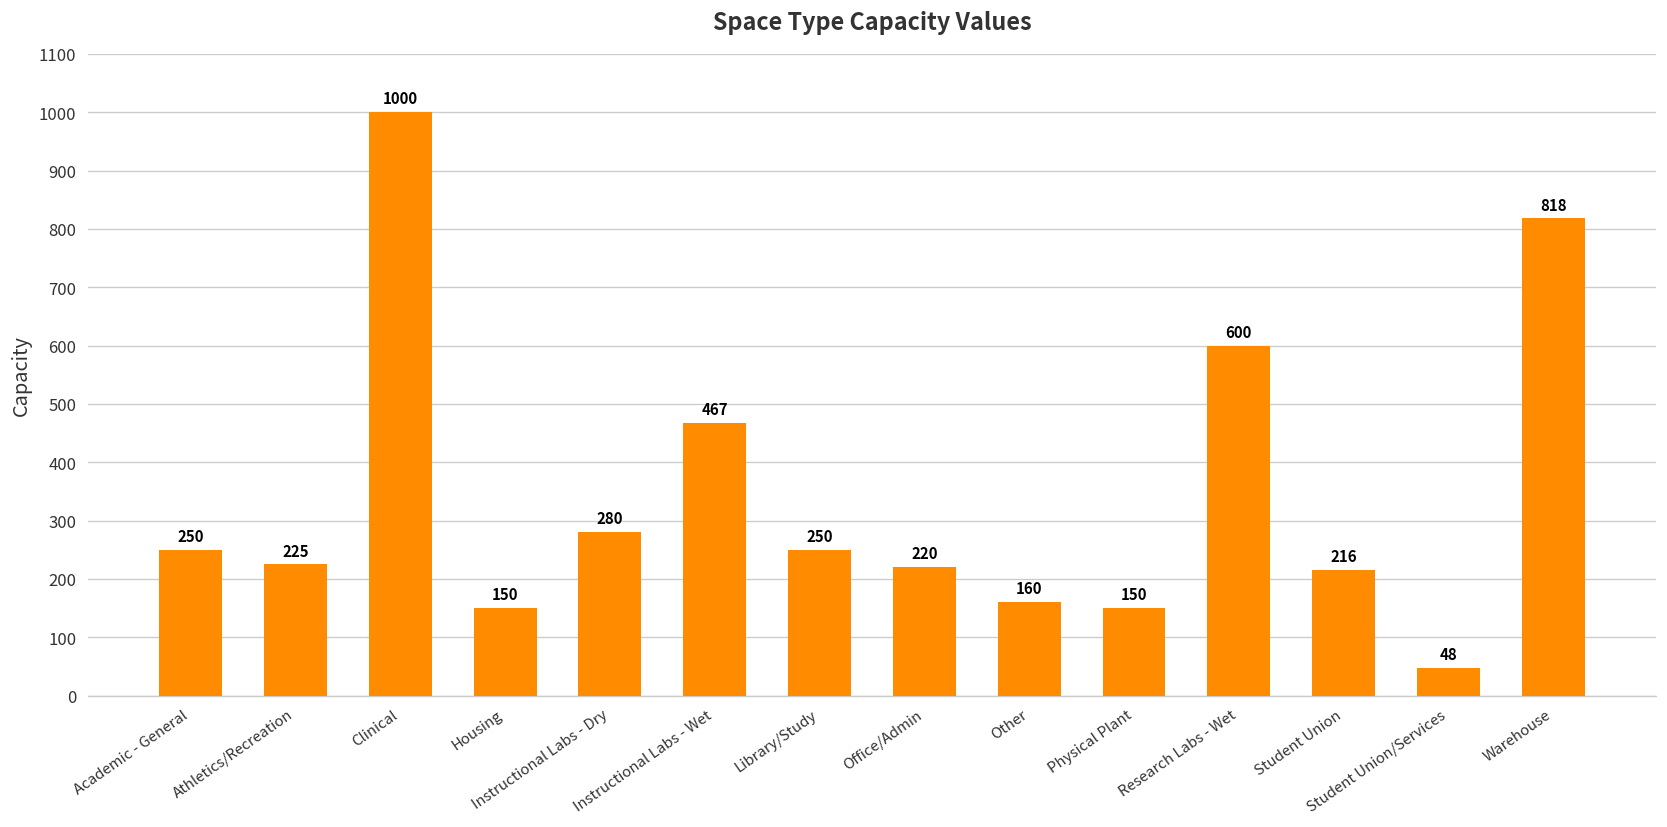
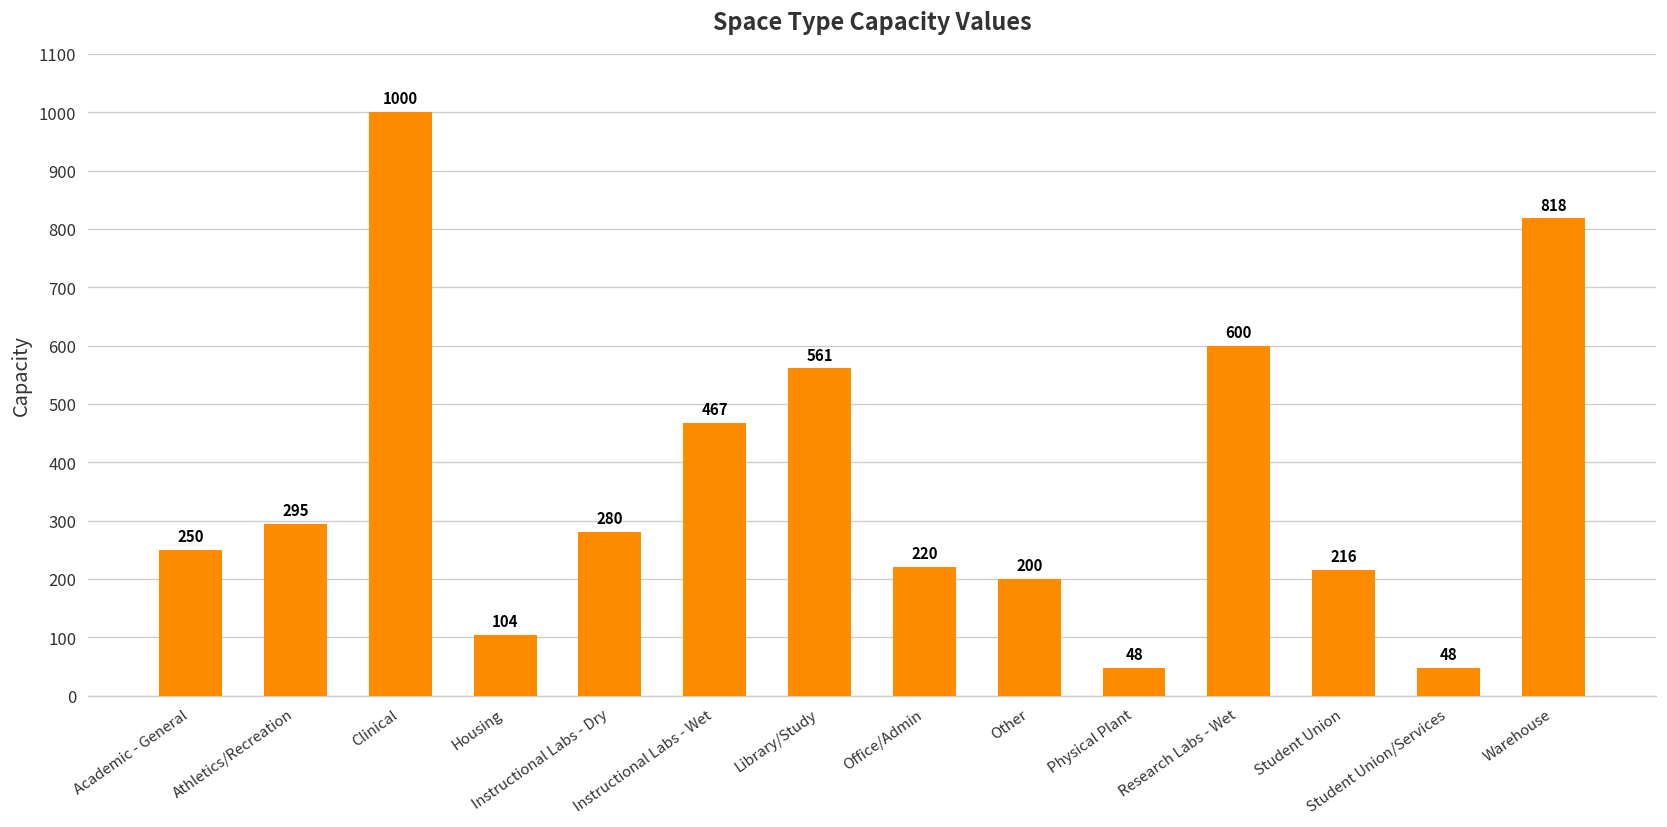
  {
    "Academic - General": 250,
-   "Athletics/Recreation": 225,
+   "Athletics/Recreation": 295,
    "Clinical": 1000,
-   "Housing": 150,
+   "Housing": 104,
    "Instructional Labs - Dry": 280,
    "Instructional Labs - Wet": 467,
-   "Library/Study": 250,
+   "Library/Study": 561,
    "Office/Admin": 220,
-   "Other": 160,
-   "Physical Plant": 150,
+   "Other": 200,
+   "Physical Plant": 48,
    "Research Labs - Wet": 600,
    "Student Union": 216,
    "Student Union/Services": 48,
    "Warehouse": 818
  }
